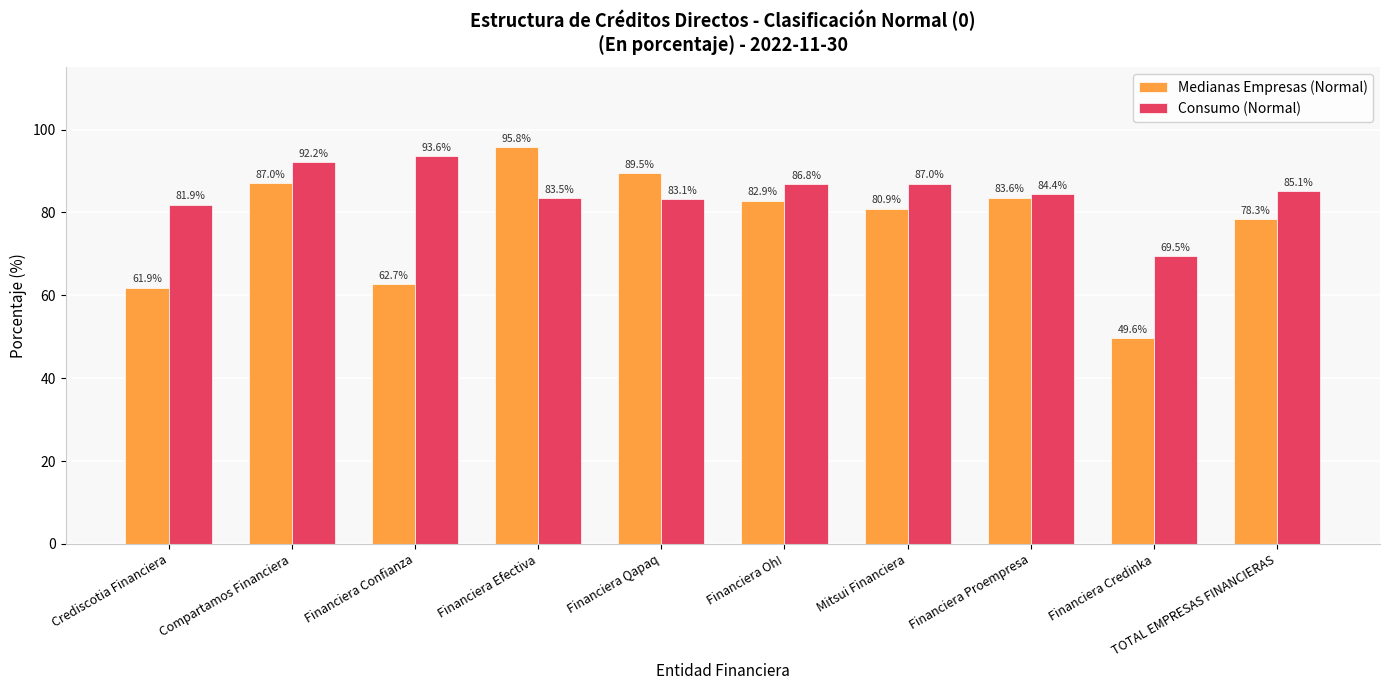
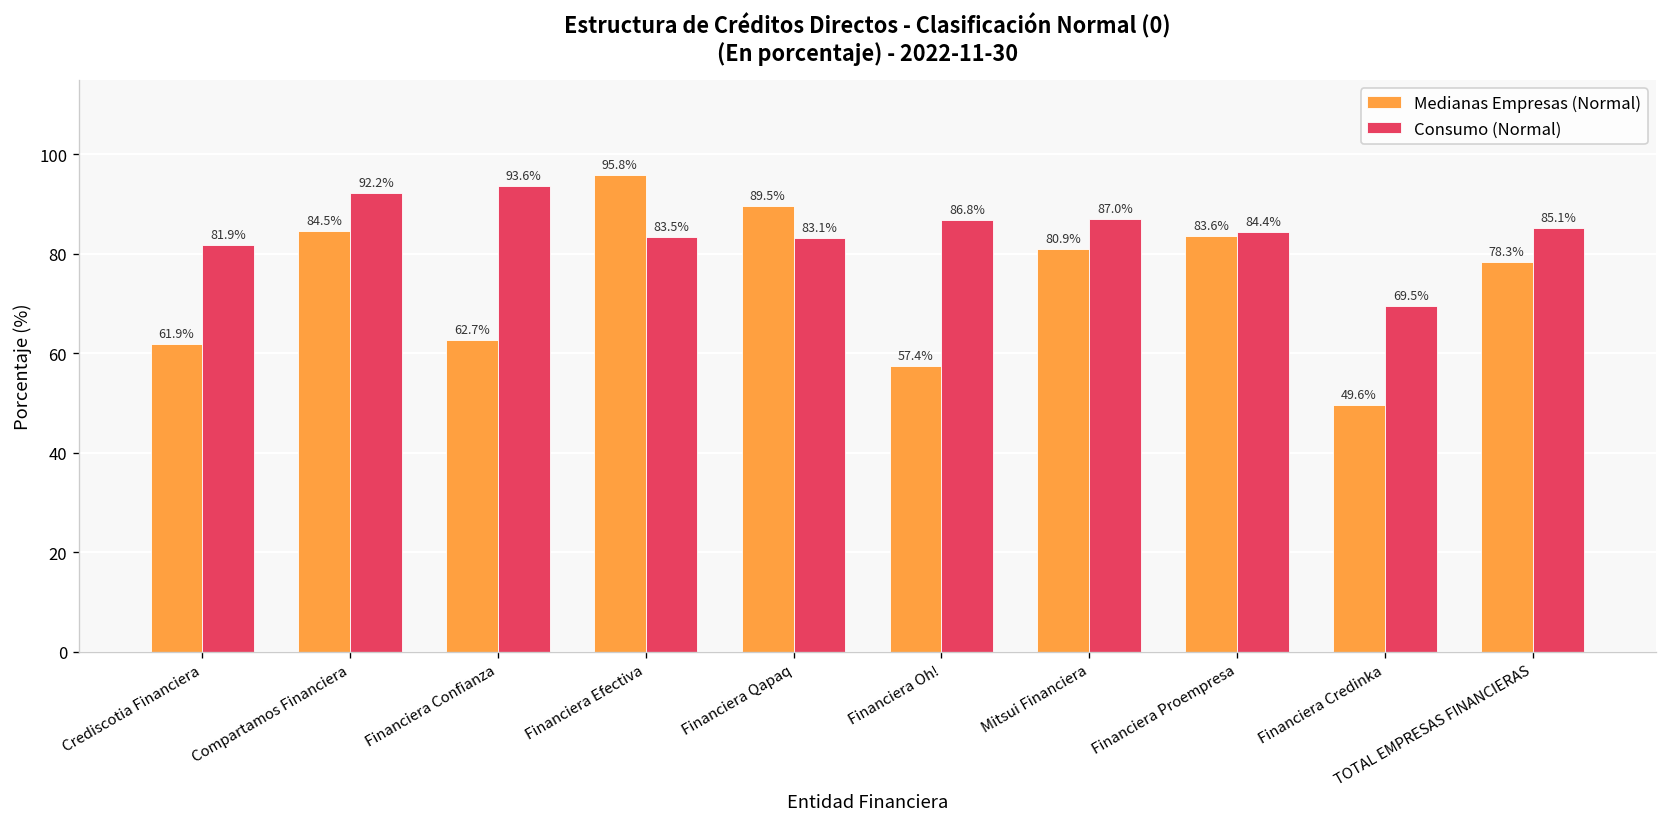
  {
    "Medianas Empresas (Normal)": {
      "Crediscotia Financiera": "61.9%",
-     "Compartamos Financiera": "87.0%",
+     "Compartamos Financiera": "84.5%",
      "Financiera Confianza": "62.7%",
      "Financiera Efectiva": "95.8%",
      "Financiera Qapaq": "89.5%",
-     "Financiera Oh!": "82.9%",
+     "Financiera Oh!": "57.4%",
      "Mitsui Financiera": "80.9%",
      "Financiera Proempresa": "83.6%",
      "Financiera Credinka": "49.6%",
      "TOTAL EMPRESAS FINANCIERAS": "78.3%"
    },
    "Consumo (Normal)": {
      "Crediscotia Financiera": "81.9%",
      "Compartamos Financiera": "92.2%",
      "Financiera Confianza": "93.6%",
      "Financiera Efectiva": "83.5%",
      "Financiera Qapaq": "83.1%",
      "Financiera Oh!": "86.8%",
      "Mitsui Financiera": "87.0%",
      "Financiera Proempresa": "84.4%",
      "Financiera Credinka": "69.5%",
      "TOTAL EMPRESAS FINANCIERAS": "85.1%"
    }
  }
